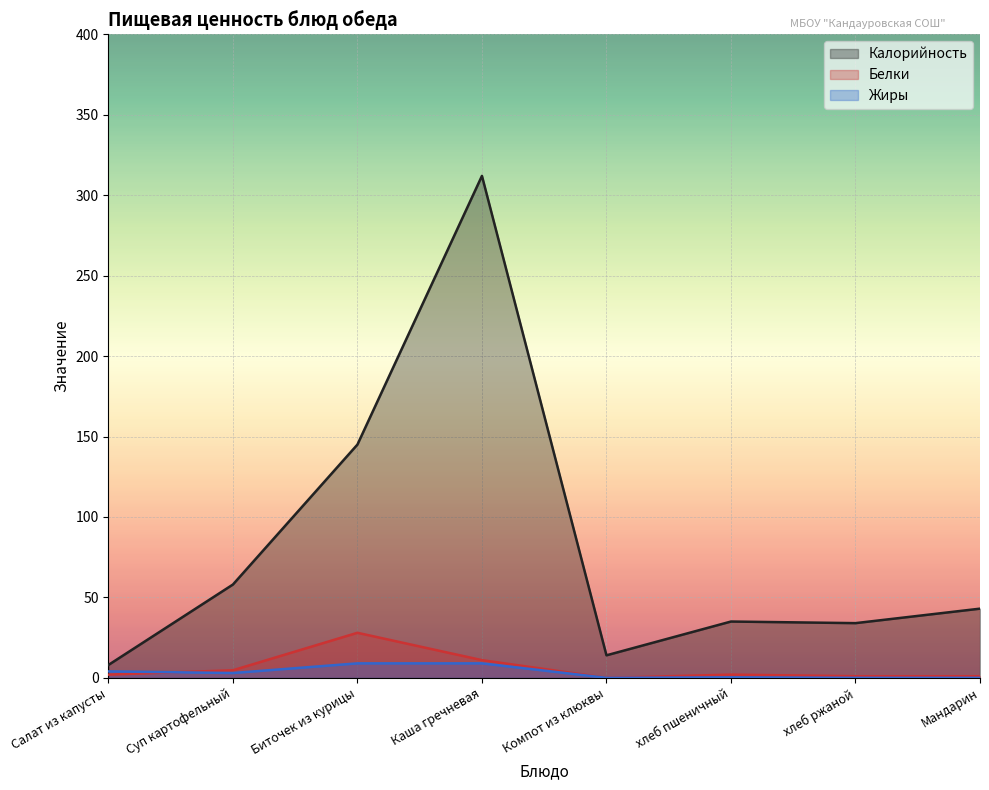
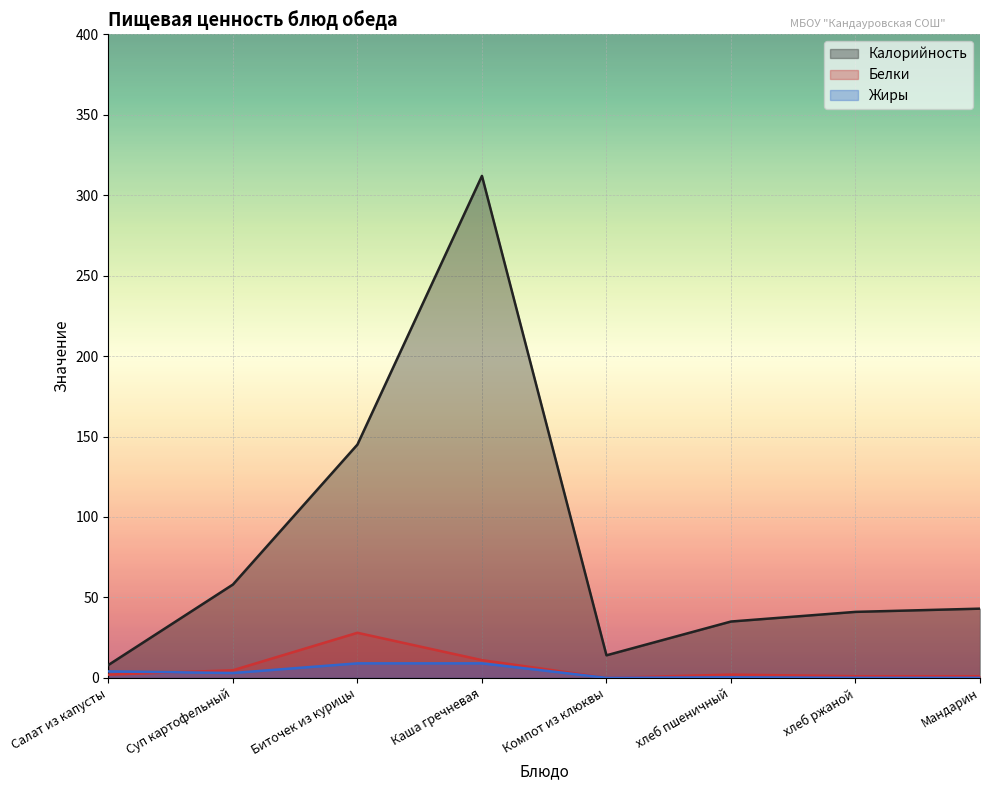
  {
    "Калорийность": {
      "Салат из капусты": 8,
      "Суп картофельный": 58,
      "Биточек из курицы": 145,
      "Каша гречневая": 312,
      "Компот из клюквы": 14,
      "хлеб пшеничный": 35,
-     "хлеб ржаной": 34,
+     "хлеб ржаной": 41,
      "Мандарин": 43
    },
    "Белки": {
      "Салат из капусты": 2,
      "Суп картофельный": 5,
      "Биточек из курицы": 28,
      "Каша гречневая": 11,
      "хлеб пшеничный": 2
    },
    "Жиры": {
      "Салат из капусты": 4,
      "Суп картофельный": 3,
      "Биточек из курицы": 9,
      "Каша гречневая": 9,
      "хлеб пшеничный": 0
    }
  }
